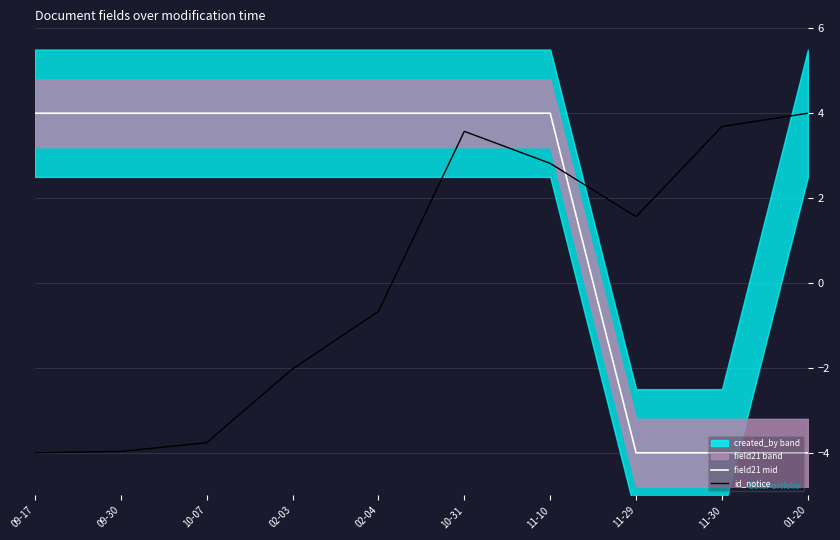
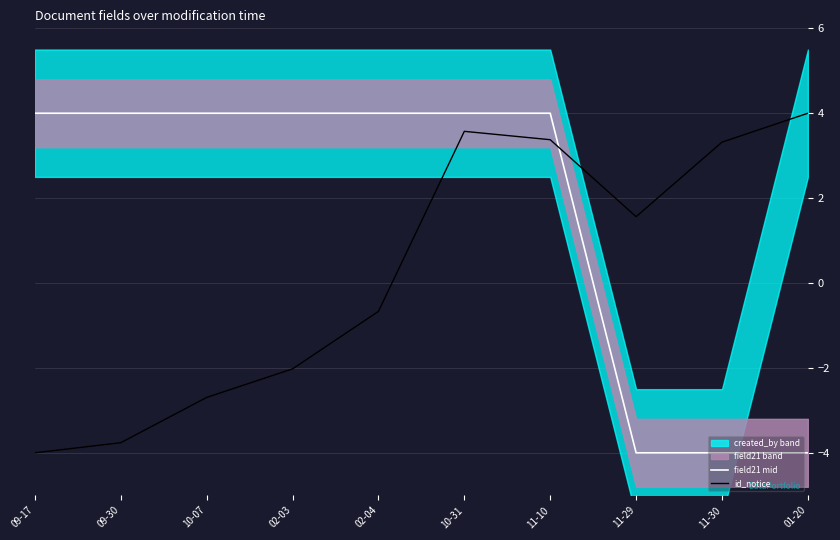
  {
    "field21 mid": {
      "09-17": 4.0,
      "09-30": 4.0,
      "10-07": 4.0,
      "02-03": 4.0,
      "02-04": 4.0,
      "10-31": 4.0,
      "11-10": 4.0,
      "11-29": -4.0,
      "01-20": -4.0
    },
    "id_notice": {
      "09-17": -4.0,
-     "09-30": -4.0,
-     "10-07": -3.8,
+     "09-30": -3.8,
+     "10-07": -2.7,
      "02-03": -2.0,
      "02-04": -0.7,
      "10-31": 3.6,
-     "11-10": 2.8,
+     "11-10": 3.4,
      "11-29": 1.6,
-     "11-30": 3.7,
+     "11-30": 3.3,
      "01-20": 4.0
    }
  }
